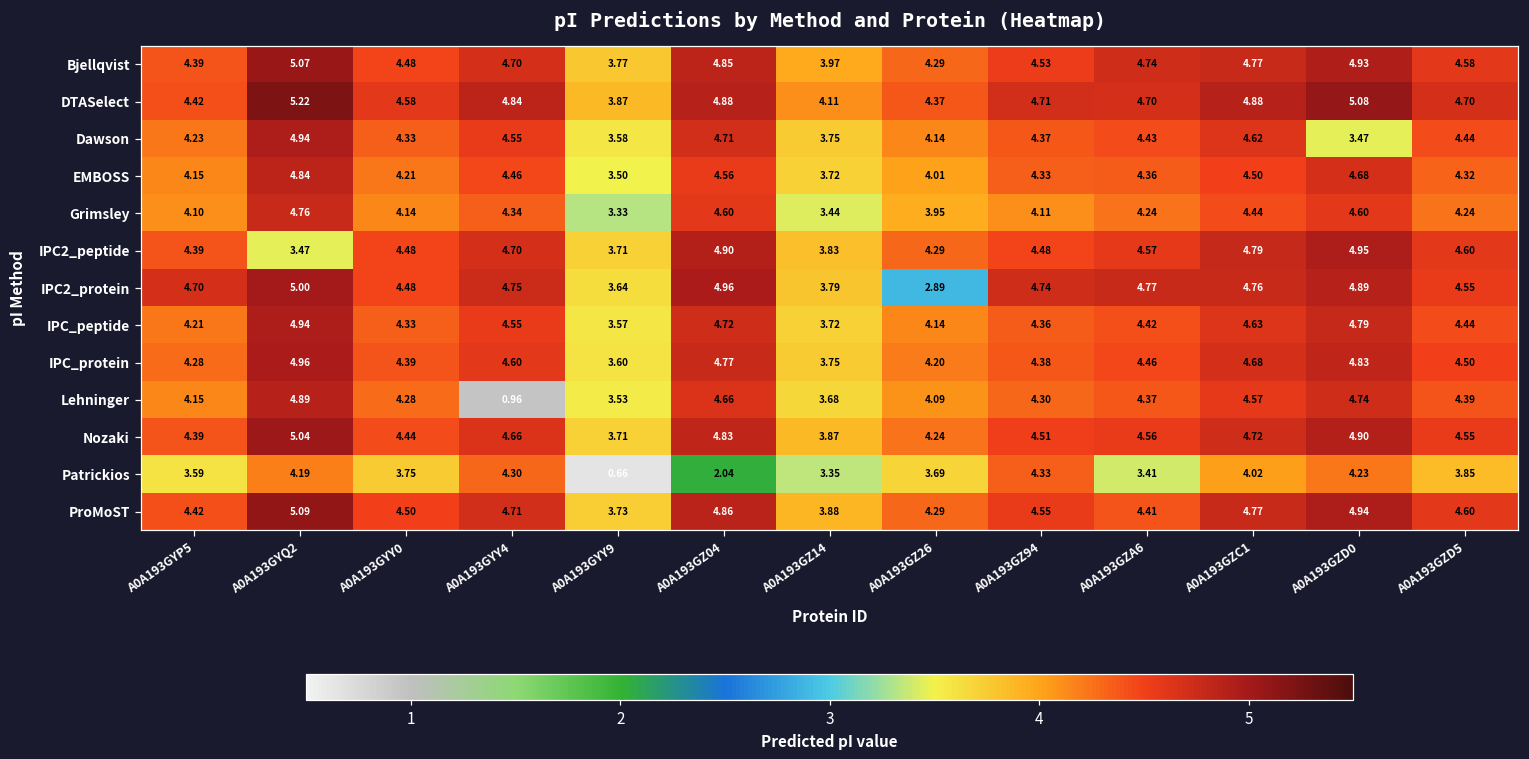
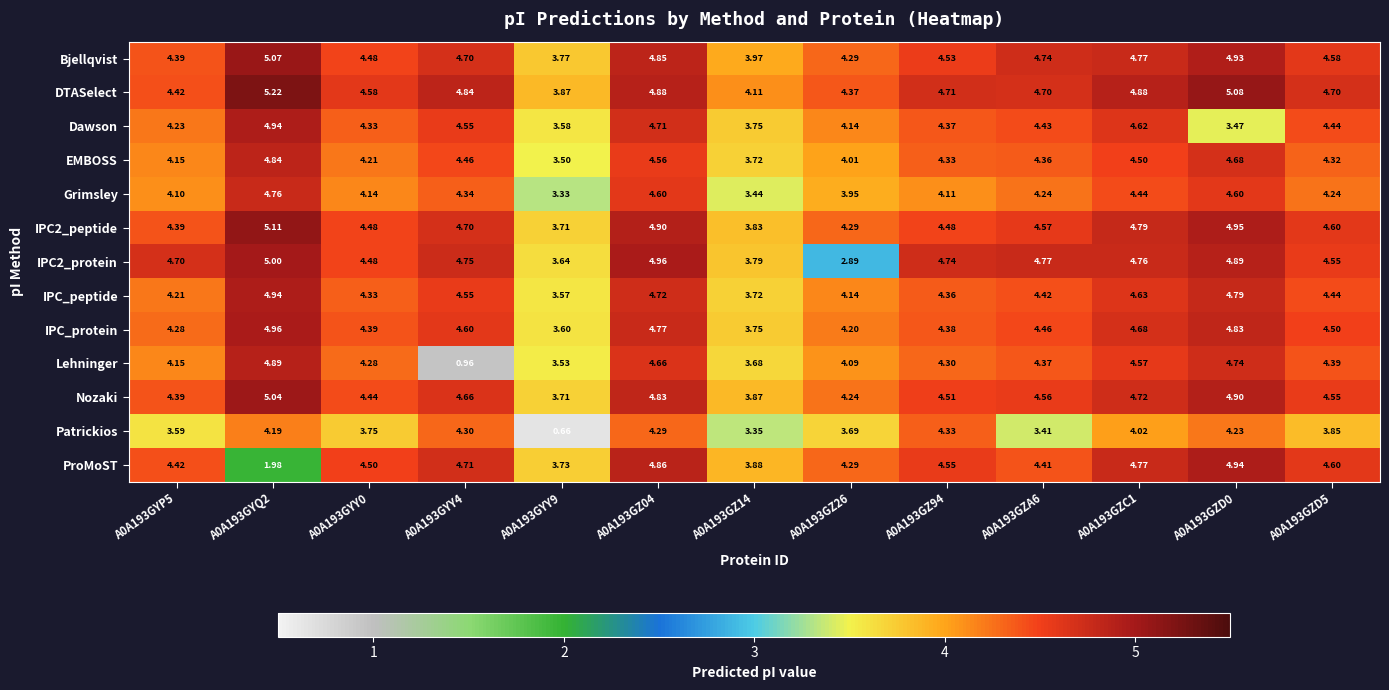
  {
    "Bjellqvist": {
      "A0A193GYP5": 4.39,
      "A0A193GYQ2": 5.07,
      "A0A193GYY0": 4.48,
      "A0A193GYY4": 4.70,
      "A0A193GYY9": 3.77,
      "A0A193GZ04": 4.85,
      "A0A193GZ14": 3.97,
      "A0A193GZ26": 4.29,
      "A0A193GZ94": 4.53,
      "A0A193GZA6": 4.74,
      "A0A193GZC1": 4.77,
      "A0A193GZD0": 4.93,
      "A0A193GZD5": 4.58
    },
    "DTASelect": {
      "A0A193GYP5": 4.42,
      "A0A193GYQ2": 5.22,
      "A0A193GYY0": 4.58,
      "A0A193GYY4": 4.84,
      "A0A193GYY9": 3.87,
      "A0A193GZ04": 4.88,
      "A0A193GZ14": 4.11,
      "A0A193GZ26": 4.37,
      "A0A193GZ94": 4.71,
      "A0A193GZA6": 4.70,
      "A0A193GZC1": 4.88,
      "A0A193GZD0": 5.08,
      "A0A193GZD5": 4.70
    },
    "Dawson": {
      "A0A193GYP5": 4.23,
      "A0A193GYQ2": 4.94,
      "A0A193GYY0": 4.33,
      "A0A193GYY4": 4.55,
      "A0A193GYY9": 3.58,
      "A0A193GZ04": 4.71,
      "A0A193GZ14": 3.75,
      "A0A193GZ26": 4.14,
      "A0A193GZ94": 4.37,
      "A0A193GZA6": 4.43,
      "A0A193GZC1": 4.62,
      "A0A193GZD0": 3.47,
      "A0A193GZD5": 4.44
    },
    "EMBOSS": {
      "A0A193GYP5": 4.15,
      "A0A193GYQ2": 4.84,
      "A0A193GYY0": 4.21,
      "A0A193GYY4": 4.46,
      "A0A193GYY9": 3.50,
      "A0A193GZ04": 4.56,
      "A0A193GZ14": 3.72,
      "A0A193GZ26": 4.01,
      "A0A193GZ94": 4.33,
      "A0A193GZA6": 4.36,
      "A0A193GZC1": 4.50,
      "A0A193GZD0": 4.68,
      "A0A193GZD5": 4.32
    },
    "Grimsley": {
      "A0A193GYP5": 4.10,
      "A0A193GYQ2": 4.76,
      "A0A193GYY0": 4.14,
      "A0A193GYY4": 4.34,
      "A0A193GYY9": 3.33,
      "A0A193GZ04": 4.60,
      "A0A193GZ14": 3.44,
      "A0A193GZ26": 3.95,
      "A0A193GZ94": 4.11,
      "A0A193GZA6": 4.24,
      "A0A193GZC1": 4.44,
      "A0A193GZD0": 4.60,
      "A0A193GZD5": 4.24
    },
    "IPC2_peptide": {
      "A0A193GYP5": 4.39,
-     "A0A193GYQ2": 3.47,
+     "A0A193GYQ2": 5.11,
      "A0A193GYY0": 4.48,
      "A0A193GYY4": 4.70,
      "A0A193GYY9": 3.71,
      "A0A193GZ04": 4.90,
      "A0A193GZ14": 3.83,
      "A0A193GZ26": 4.29,
      "A0A193GZ94": 4.48,
      "A0A193GZA6": 4.57,
      "A0A193GZC1": 4.79,
      "A0A193GZD0": 4.95,
      "A0A193GZD5": 4.60
    },
    "IPC2_protein": {
      "A0A193GYP5": 4.70,
      "A0A193GYQ2": 5.00,
      "A0A193GYY0": 4.48,
      "A0A193GYY4": 4.75,
      "A0A193GYY9": 3.64,
      "A0A193GZ04": 4.96,
      "A0A193GZ14": 3.79,
      "A0A193GZ26": 2.89,
      "A0A193GZ94": 4.74,
      "A0A193GZA6": 4.77,
      "A0A193GZC1": 4.76,
      "A0A193GZD0": 4.89,
      "A0A193GZD5": 4.55
    },
    "IPC_peptide": {
      "A0A193GYP5": 4.21,
      "A0A193GYQ2": 4.94,
      "A0A193GYY0": 4.33,
      "A0A193GYY4": 4.55,
      "A0A193GYY9": 3.57,
      "A0A193GZ04": 4.72,
      "A0A193GZ14": 3.72,
      "A0A193GZ26": 4.14,
      "A0A193GZ94": 4.36,
      "A0A193GZA6": 4.42,
      "A0A193GZC1": 4.63,
      "A0A193GZD0": 4.79,
      "A0A193GZD5": 4.44
    },
    "IPC_protein": {
      "A0A193GYP5": 4.28,
      "A0A193GYQ2": 4.96,
      "A0A193GYY0": 4.39,
      "A0A193GYY4": 4.60,
      "A0A193GYY9": 3.60,
      "A0A193GZ04": 4.77,
      "A0A193GZ14": 3.75,
      "A0A193GZ26": 4.20,
      "A0A193GZ94": 4.38,
      "A0A193GZA6": 4.46,
      "A0A193GZC1": 4.68,
      "A0A193GZD0": 4.83,
      "A0A193GZD5": 4.50
    },
    "Lehninger": {
      "A0A193GYP5": 4.15,
      "A0A193GYQ2": 4.89,
      "A0A193GYY0": 4.28,
      "A0A193GYY4": 0.96,
      "A0A193GYY9": 3.53,
      "A0A193GZ04": 4.66,
      "A0A193GZ14": 3.68,
      "A0A193GZ26": 4.09,
      "A0A193GZ94": 4.30,
      "A0A193GZA6": 4.37,
      "A0A193GZC1": 4.57,
      "A0A193GZD0": 4.74,
      "A0A193GZD5": 4.39
    },
    "Nozaki": {
      "A0A193GYP5": 4.39,
      "A0A193GYQ2": 5.04,
      "A0A193GYY0": 4.44,
      "A0A193GYY4": 4.66,
      "A0A193GYY9": 3.71,
      "A0A193GZ04": 4.83,
      "A0A193GZ14": 3.87,
      "A0A193GZ26": 4.24,
      "A0A193GZ94": 4.51,
      "A0A193GZA6": 4.56,
      "A0A193GZC1": 4.72,
      "A0A193GZD0": 4.90,
      "A0A193GZD5": 4.55
    },
    "Patrickios": {
      "A0A193GYP5": 3.59,
      "A0A193GYQ2": 4.19,
      "A0A193GYY0": 3.75,
      "A0A193GYY4": 4.30,
-     "A0A193GZ04": 2.04,
+     "A0A193GZ04": 4.29,
      "A0A193GZ14": 3.35,
      "A0A193GZ26": 3.69,
      "A0A193GZ94": 4.33,
      "A0A193GZA6": 3.41,
      "A0A193GZC1": 4.02,
      "A0A193GZD0": 4.23,
      "A0A193GZD5": 3.85
    },
    "ProMoST": {
      "A0A193GYP5": 4.42,
-     "A0A193GYQ2": 5.09,
+     "A0A193GYQ2": 1.98,
      "A0A193GYY0": 4.50,
      "A0A193GYY4": 4.71,
      "A0A193GYY9": 3.73,
      "A0A193GZ04": 4.86,
      "A0A193GZ14": 3.88,
      "A0A193GZ26": 4.29,
      "A0A193GZ94": 4.55,
      "A0A193GZA6": 4.41,
      "A0A193GZC1": 4.77,
      "A0A193GZD0": 4.94,
      "A0A193GZD5": 4.60
    }
  }
